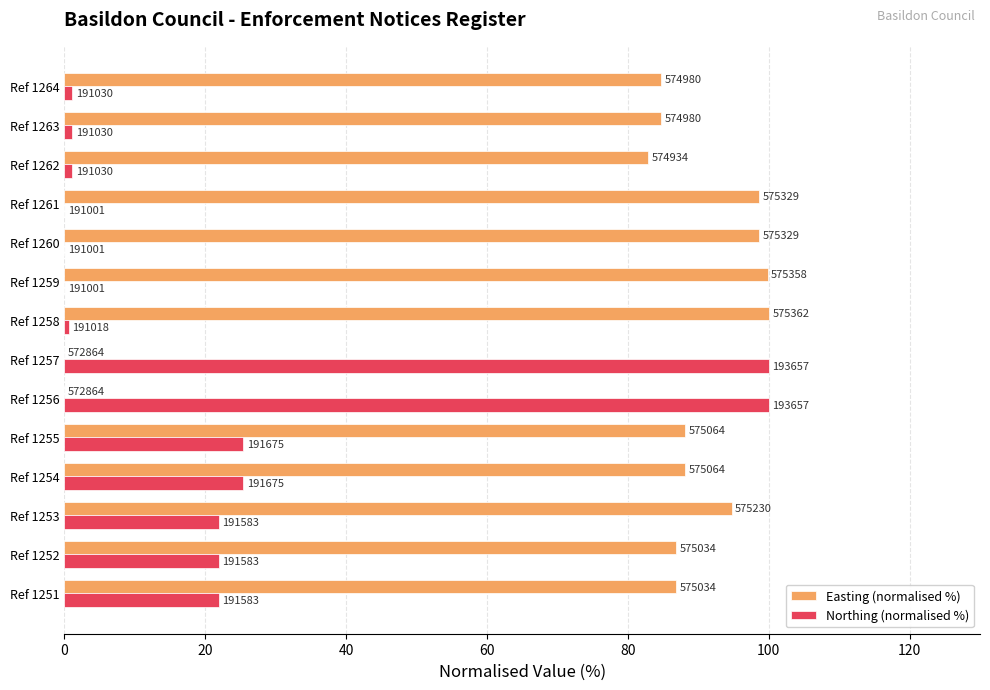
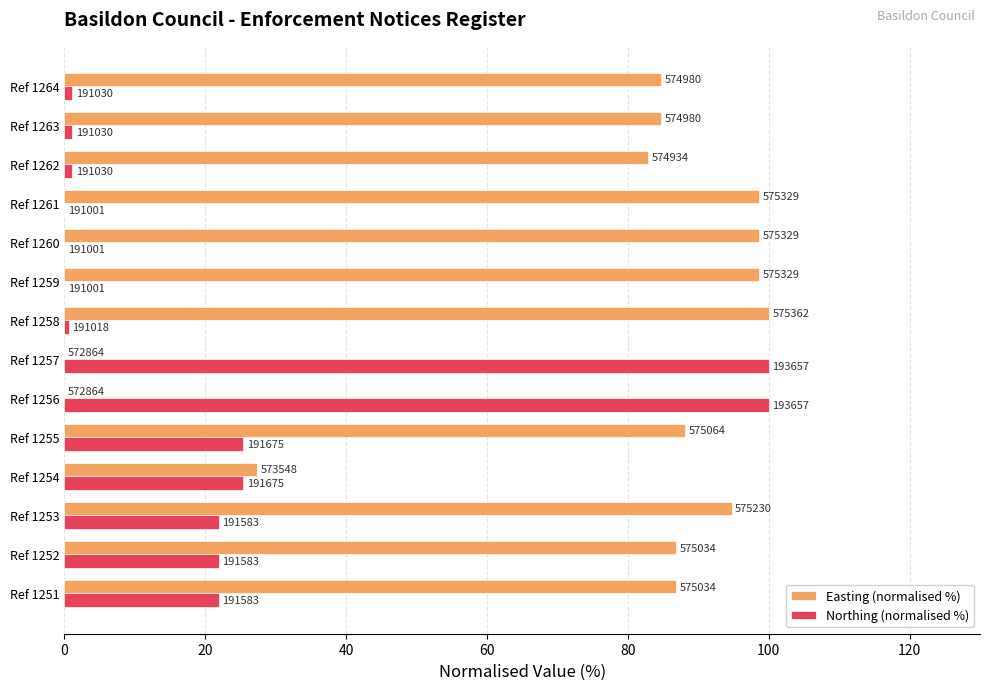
  {
    "Easting (normalised %)": {
-     "Ref 1259": 575358,
-     "Ref 1254": 575064
+     "Ref 1259": 575329,
+     "Ref 1254": 573548
    }
  }
